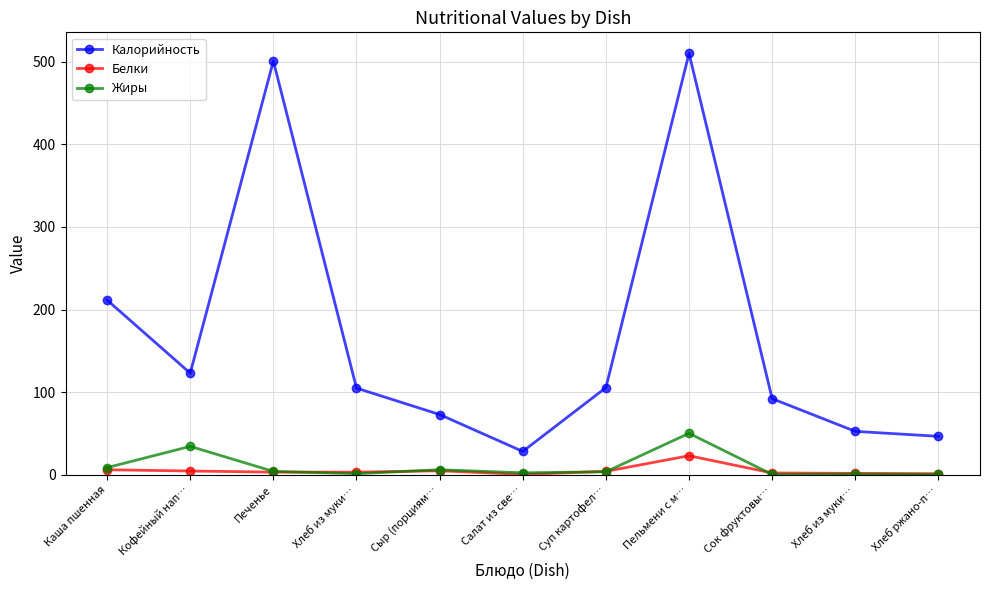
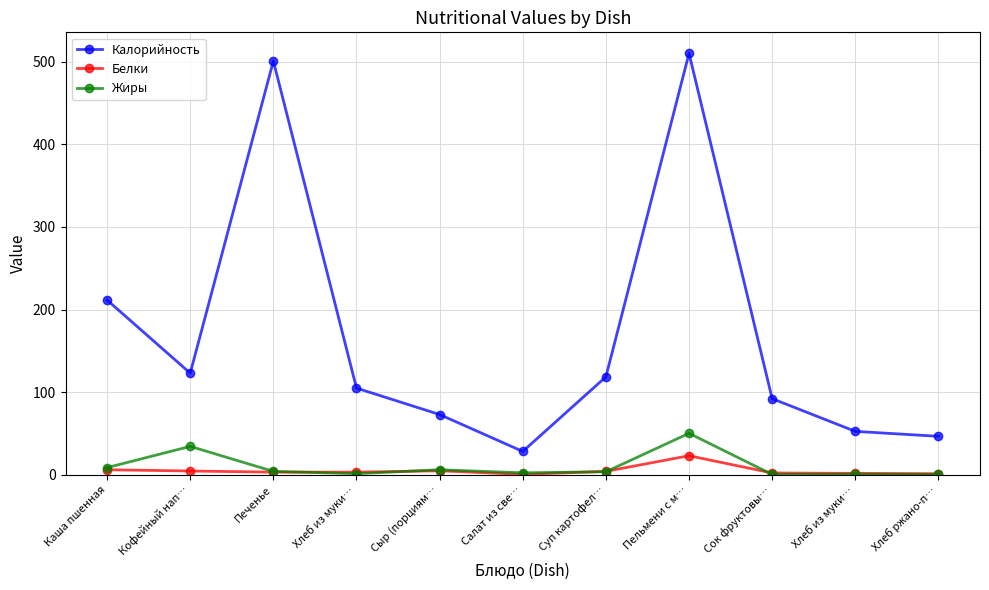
  {
    "Калорийность": {
      "Каша пшенная": 210,
      "Кофейный нап…": 120,
      "Печенье": 500,
      "Сыр (порциям…": 70,
      "Салат из све…": 30,
-     "Суп картофел…": 110,
+     "Суп картофел…": 120,
      "Пельмени с м…": 510,
      "Сок фруктовы…": 90,
      "Хлеб ржано-п…": 50
    },
    "Белки": {
      "Кофейный нап…": 0,
      "Пельмени с м…": 20
    },
    "Жиры": {
      "Кофейный нап…": 30,
      "Пельмени с м…": 50
    }
  }
